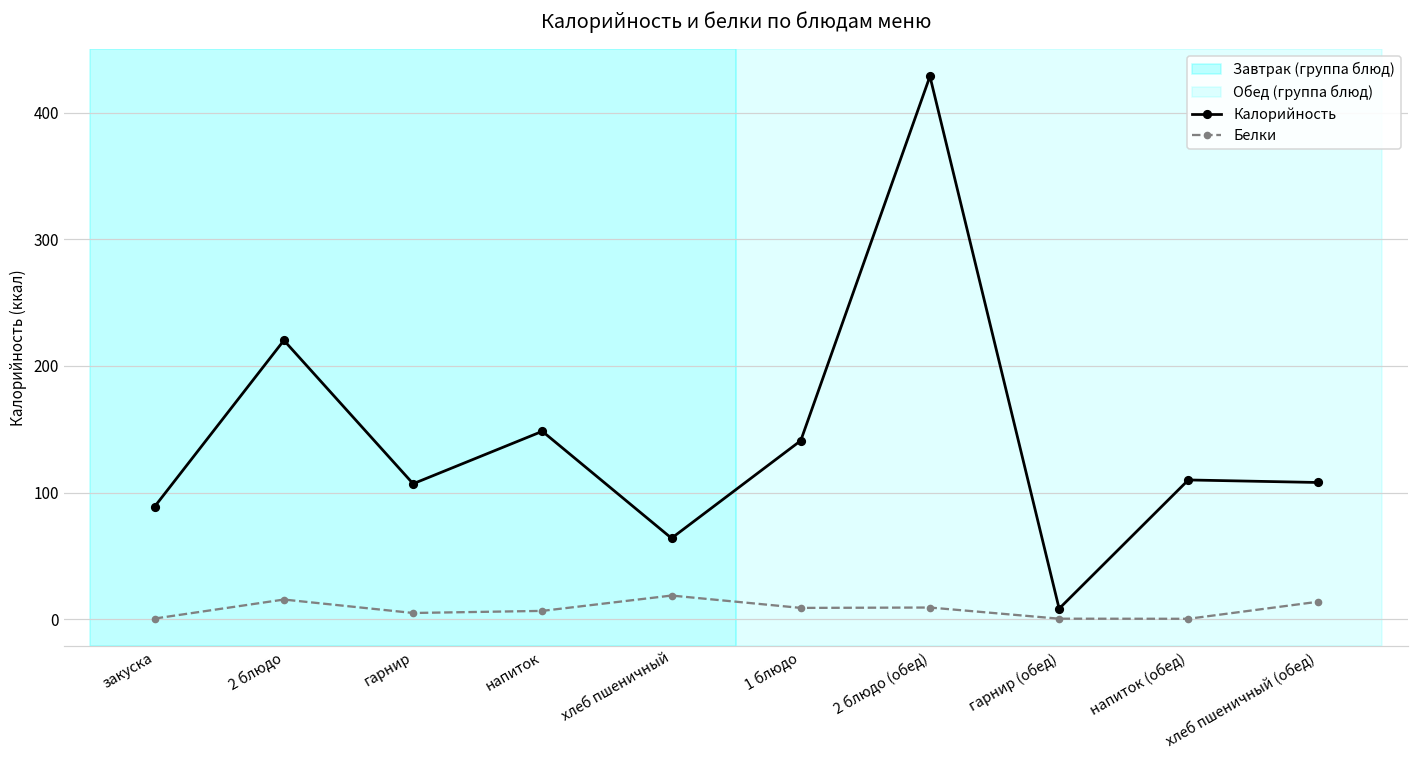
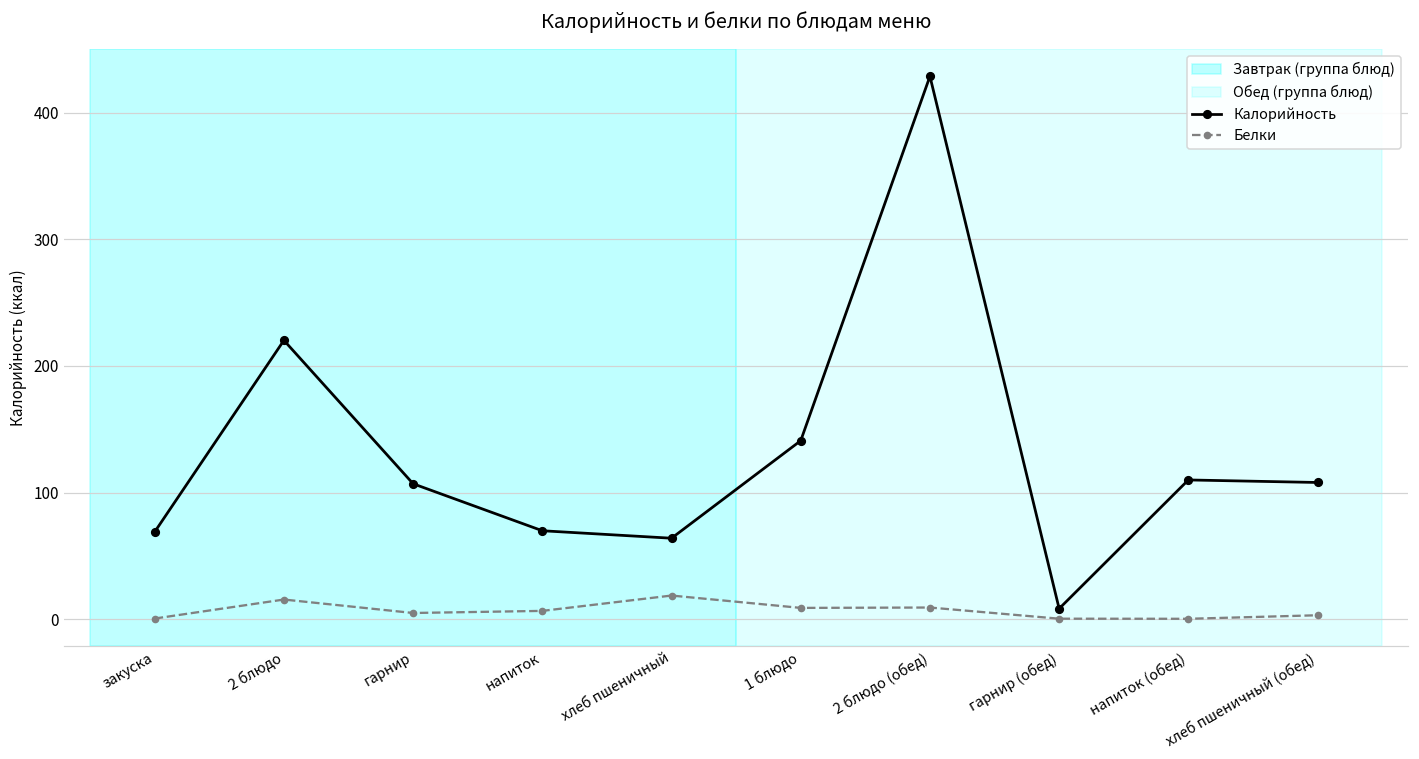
  {
    "Калорийность": {
-     "закуска": 89,
+     "закуска": 69,
      "2 блюдо": 220,
      "гарнир": 107,
-     "напиток": 148,
+     "напиток": 70,
      "хлеб пшеничный": 64,
      "1 блюдо": 141,
      "2 блюдо (обед)": 429,
      "гарнир (обед)": 8,
      "напиток (обед)": 110,
      "хлеб пшеничный (обед)": 108
    },
    "Белки": {
      "закуска": 1,
      "2 блюдо": 16,
      "гарнир": 5,
      "напиток": 7,
      "хлеб пшеничный": 19,
      "1 блюдо": 9,
      "2 блюдо (обед)": 9,
      "гарнир (обед)": 0,
      "напиток (обед)": 0,
-     "хлеб пшеничный (обед)": 14
+     "хлеб пшеничный (обед)": 3
    }
  }
